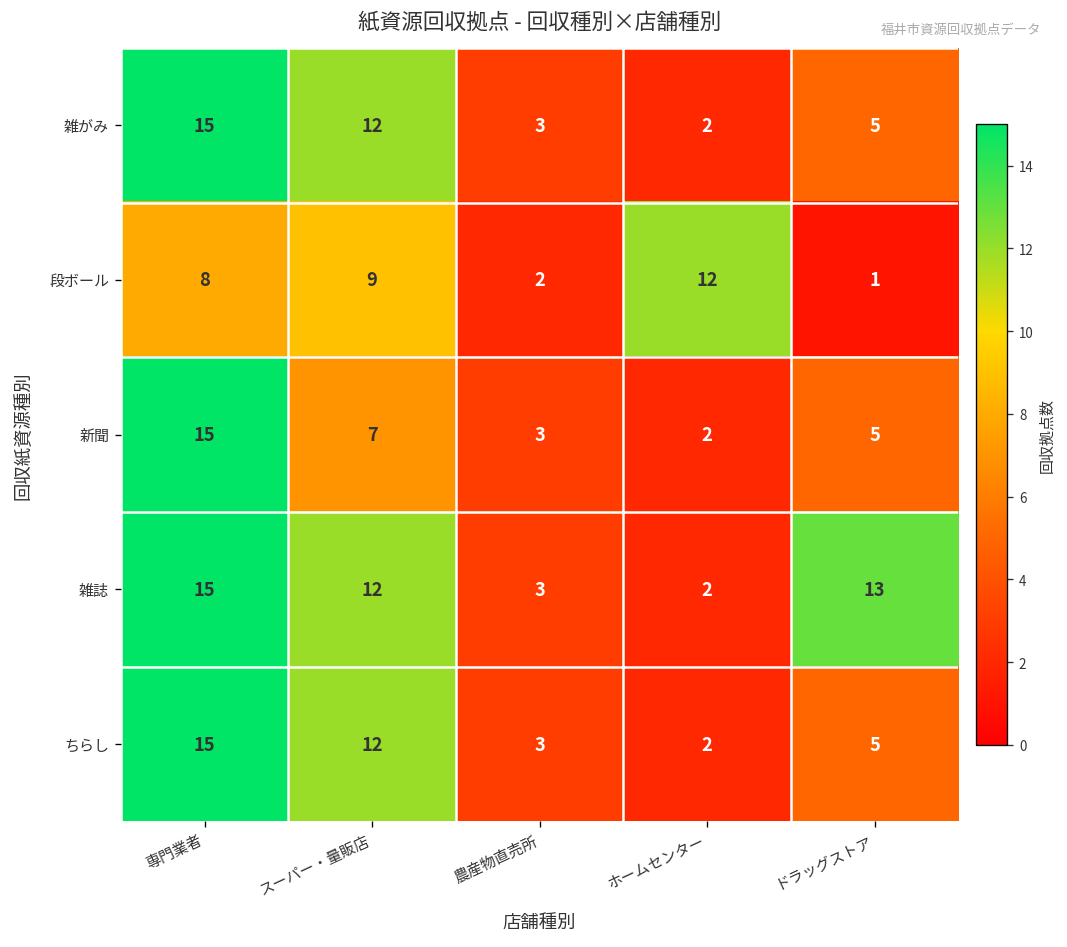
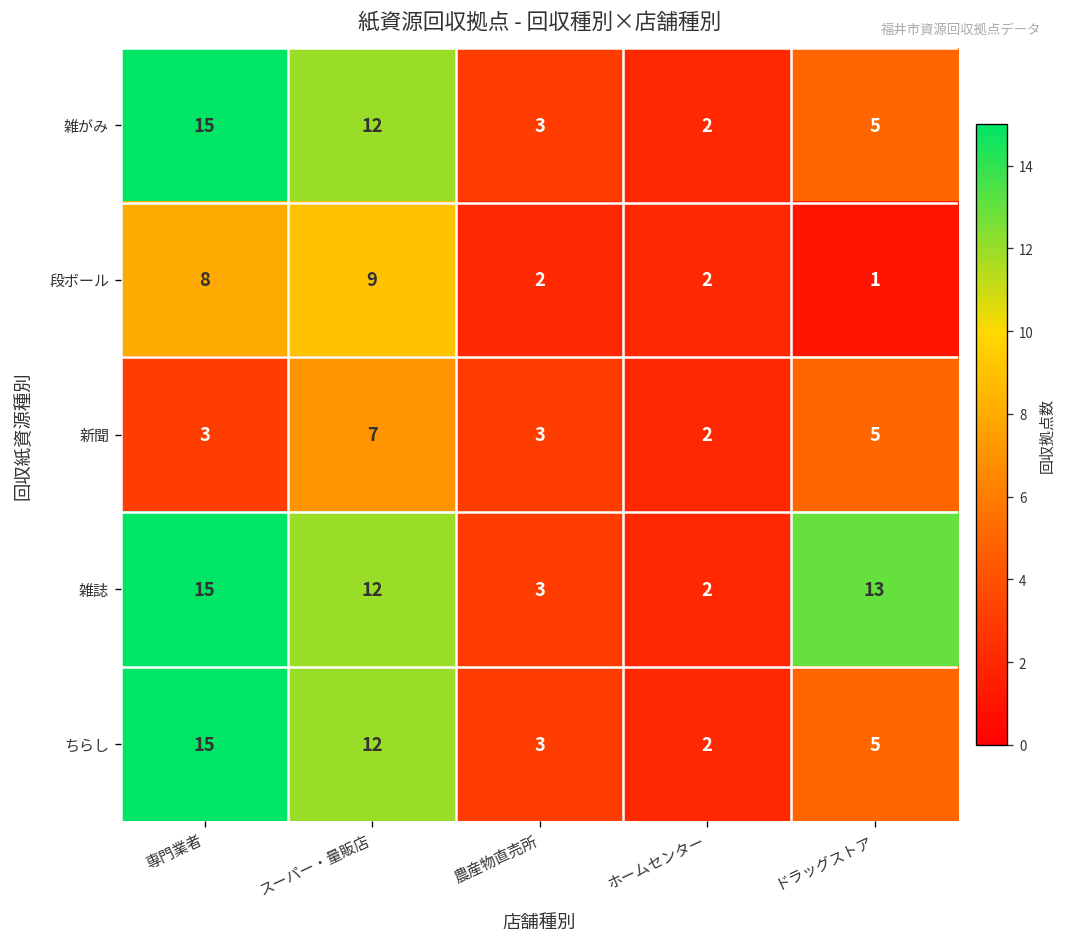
  {
    "雑がみ": {
      "専門業者": 15,
      "スーパー・量販店": 12,
      "農産物直売所": 3,
      "ホームセンター": 2,
      "ドラッグストア": 5
    },
    "段ボール": {
      "専門業者": 8,
      "スーパー・量販店": 9,
      "農産物直売所": 2,
-     "ホームセンター": 12,
+     "ホームセンター": 2,
      "ドラッグストア": 1
    },
    "新聞": {
-     "専門業者": 15,
+     "専門業者": 3,
      "スーパー・量販店": 7,
      "農産物直売所": 3,
      "ホームセンター": 2,
      "ドラッグストア": 5
    },
    "雑誌": {
      "専門業者": 15,
      "スーパー・量販店": 12,
      "農産物直売所": 3,
      "ホームセンター": 2,
      "ドラッグストア": 13
    },
    "ちらし": {
      "専門業者": 15,
      "スーパー・量販店": 12,
      "農産物直売所": 3,
      "ホームセンター": 2,
      "ドラッグストア": 5
    }
  }
